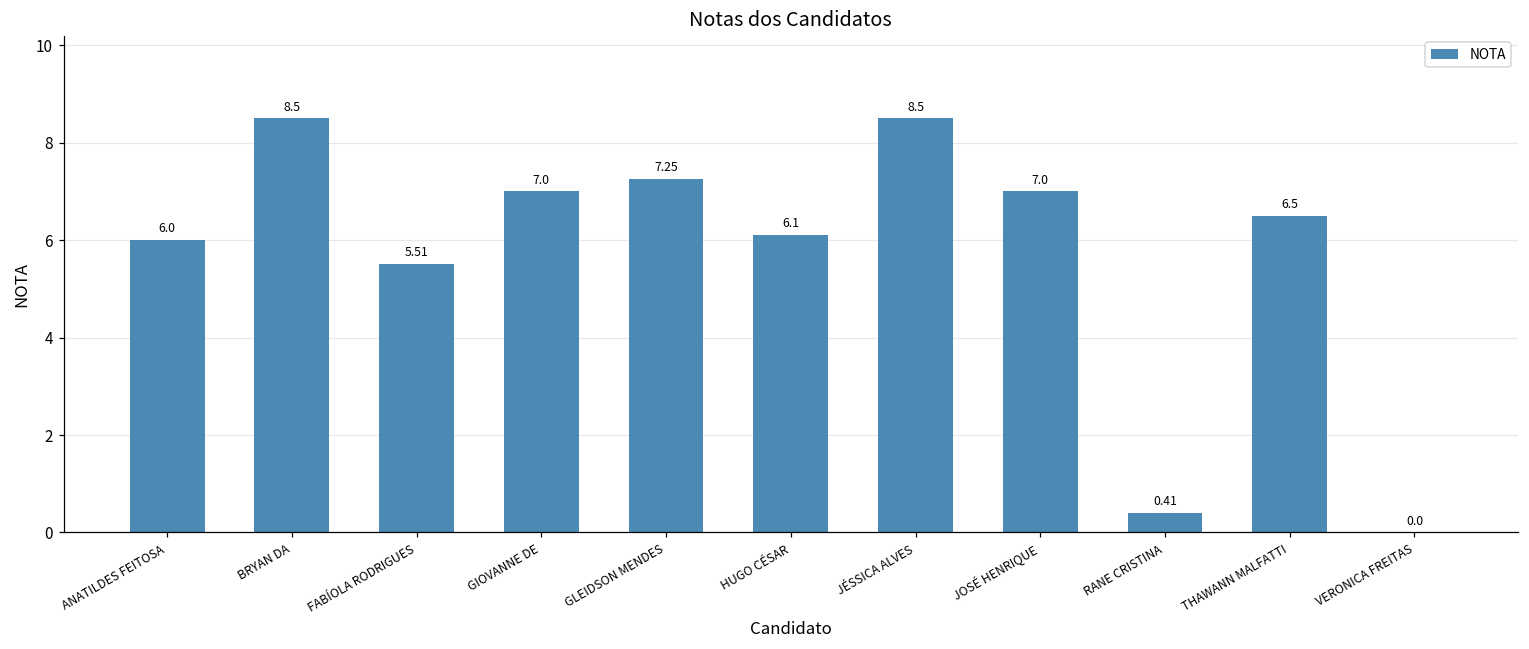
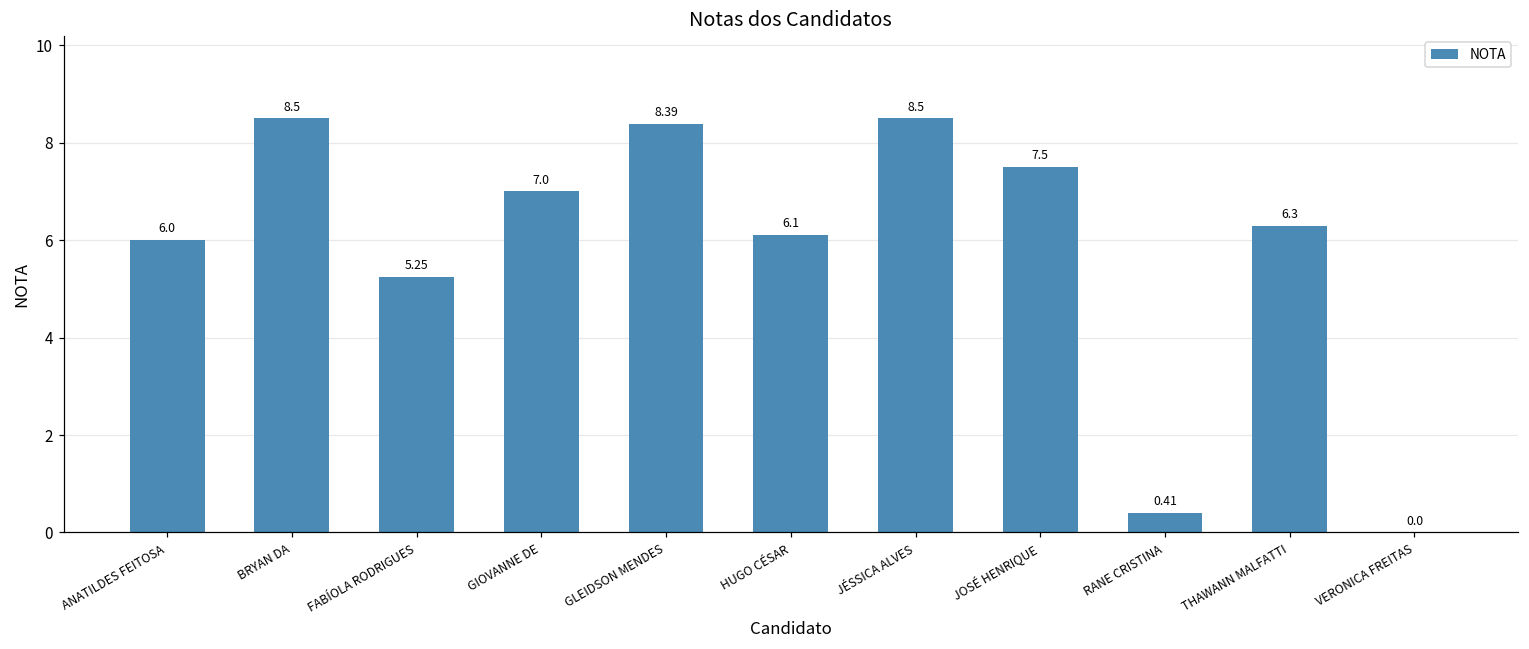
  {
    "ANATILDES FEITOSA": 6.0,
    "BRYAN DA": 8.5,
-   "FABÍOLA RODRIGUES": 5.51,
+   "FABÍOLA RODRIGUES": 5.25,
    "GIOVANNE DE": 7.0,
-   "GLEIDSON MENDES": 7.25,
+   "GLEIDSON MENDES": 8.39,
    "HUGO CÉSAR": 6.1,
    "JÉSSICA ALVES": 8.5,
-   "JOSÉ HENRIQUE": 7.0,
+   "JOSÉ HENRIQUE": 7.5,
    "RANE CRISTINA": 0.41,
-   "THAWANN MALFATTI": 6.5,
+   "THAWANN MALFATTI": 6.3,
    "VERONICA FREITAS": 0.0
  }
